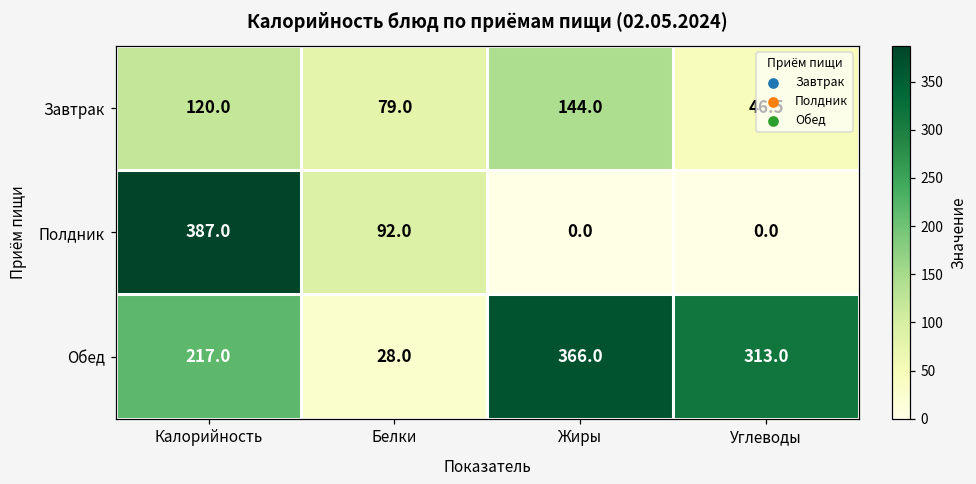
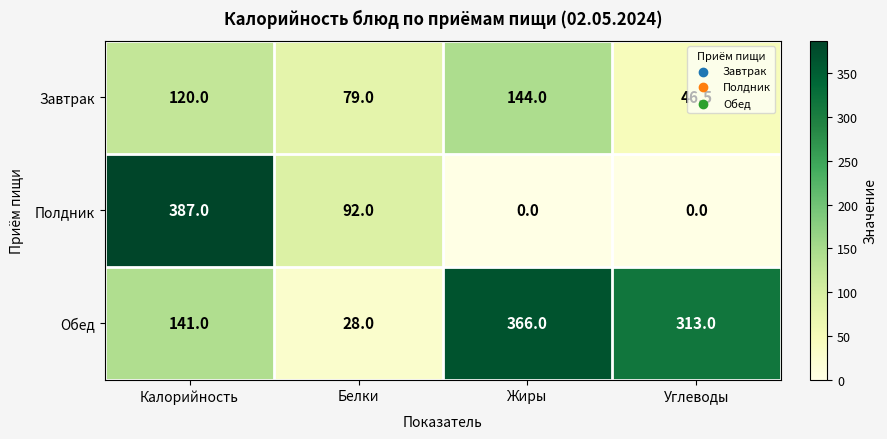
  {
    "Завтрак": {
      "Калорийность": 120.0,
      "Белки": 79.0,
      "Жиры": 144.0
    },
    "Полдник": {
      "Калорийность": 387.0,
      "Белки": 92.0,
      "Жиры": 0.0,
      "Углеводы": 0.0
    },
    "Обед": {
-     "Калорийность": 217.0,
+     "Калорийность": 141.0,
      "Белки": 28.0,
      "Жиры": 366.0,
      "Углеводы": 313.0
    }
  }
